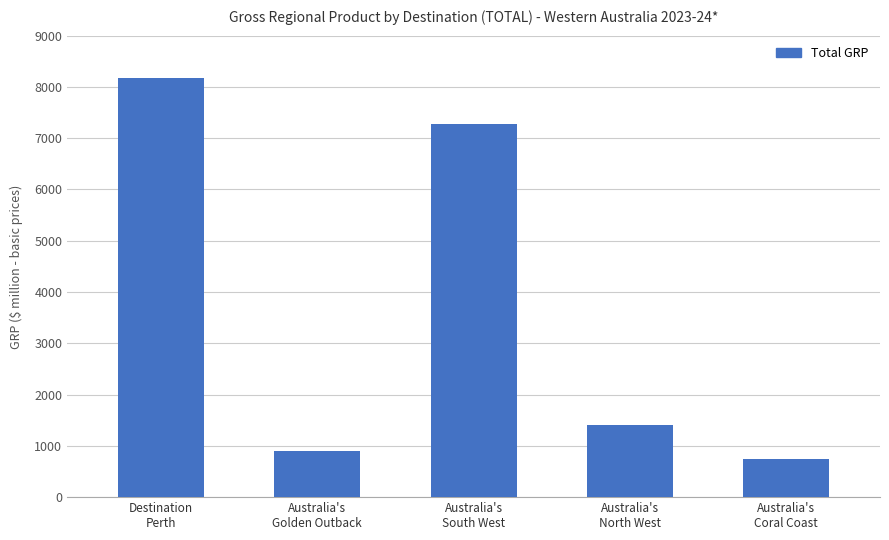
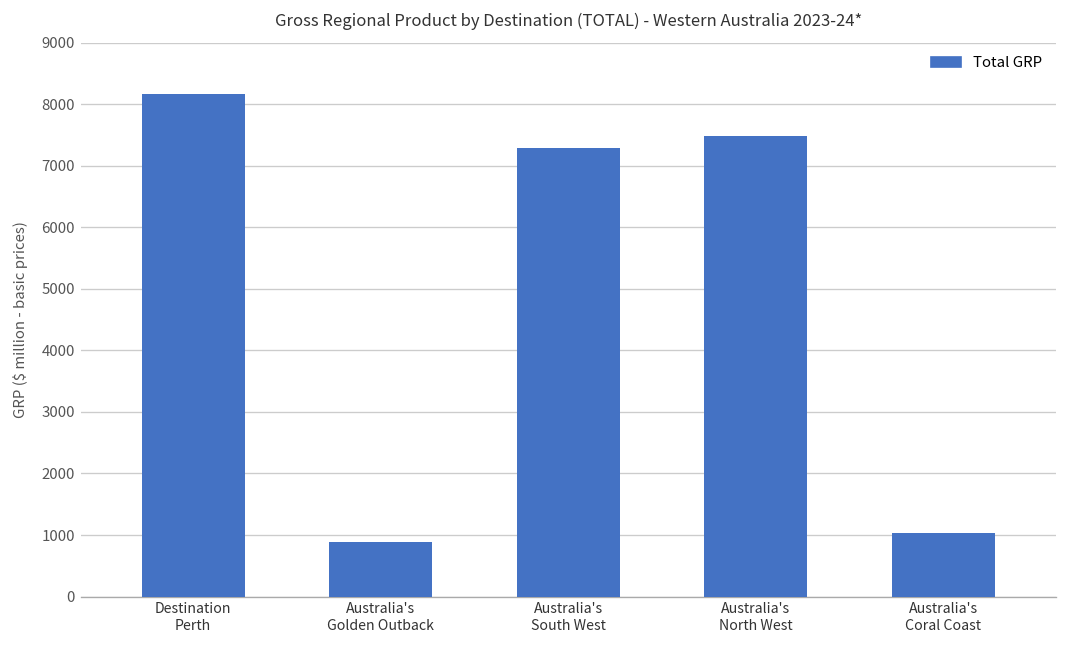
  {
    "Destination Perth": 8200,
    "Australia's Golden Outback": 900,
    "Australia's South West": 7300,
-   "Australia's North West": 1400,
-   "Australia's Coral Coast": 700
+   "Australia's North West": 7500,
+   "Australia's Coral Coast": 1000
  }
